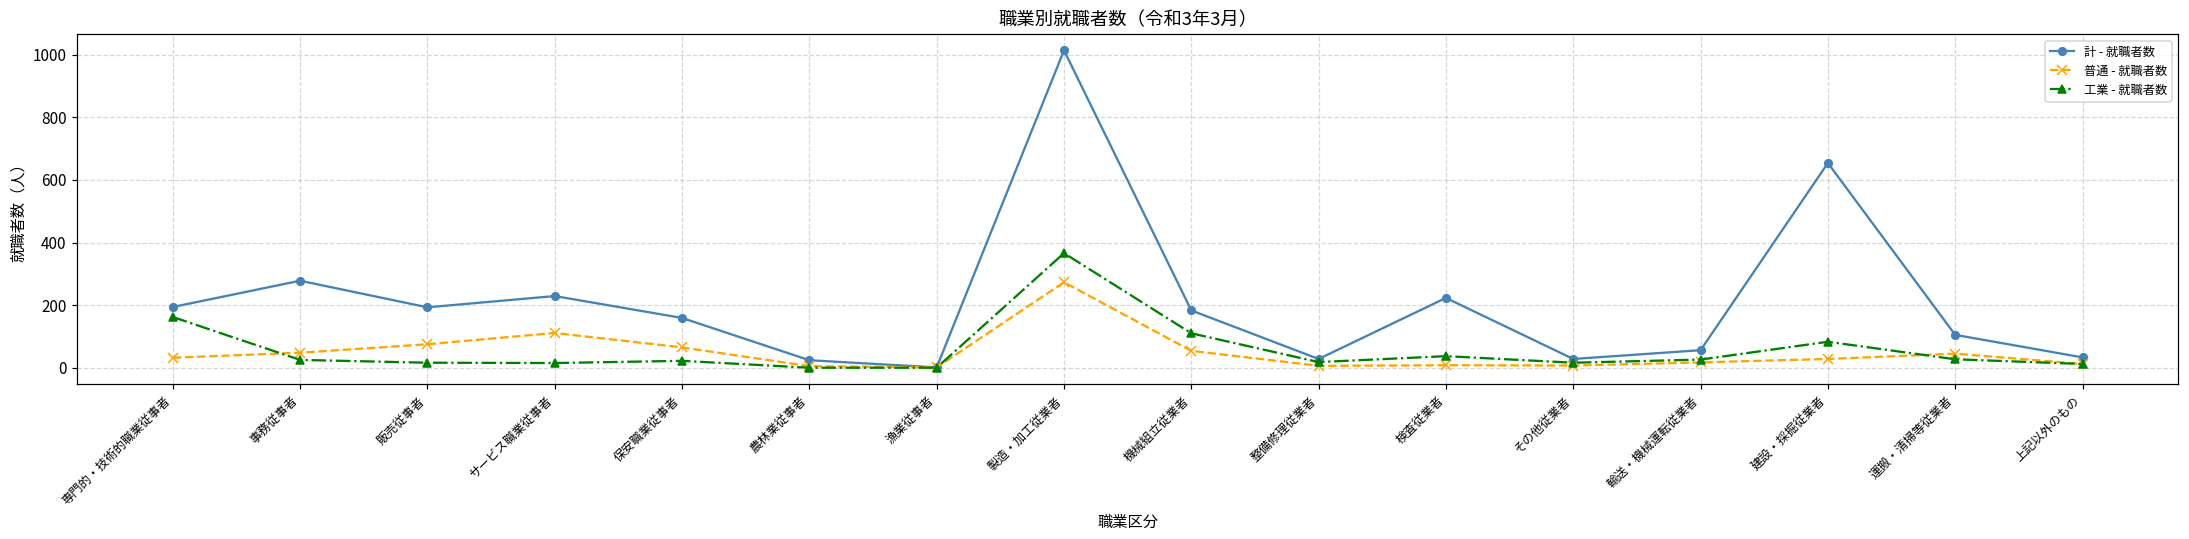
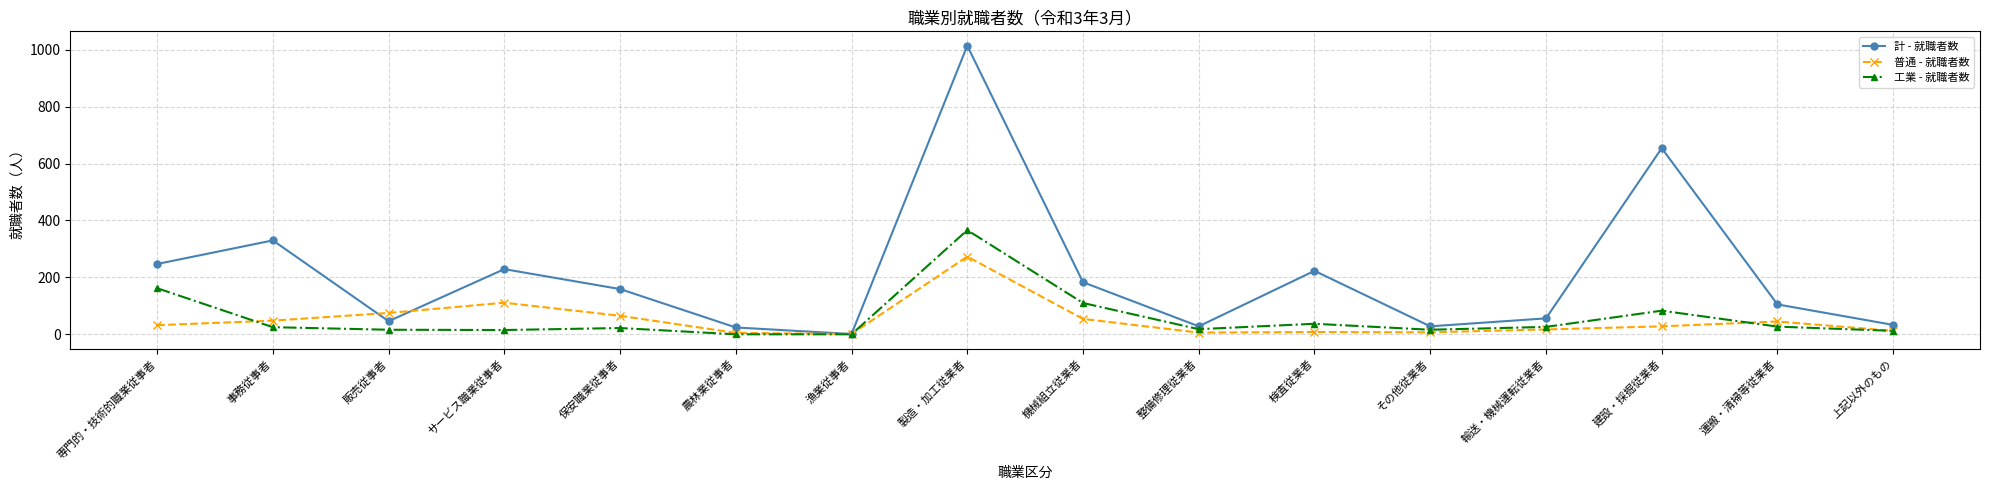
  {
    "計 - 就職者数": {
-     "専門的・技術的職業従事者": 190,
-     "事務従事者": 280,
-     "販売従事者": 190,
+     "専門的・技術的職業従事者": 250,
+     "事務従事者": 330,
+     "販売従事者": 50,
      "サービス職業従事者": 230,
      "保安職業従事者": 160,
      "農林業従事者": 20,
      "製造・加工従業者": 1010,
      "機械組立従業者": 180,
      "整備修理従業者": 30,
      "検査従業者": 220,
      "その他従業者": 30,
      "輸送・機械運転従業者": 60,
      "建設・採掘従業者": 650,
      "運搬・清掃等従業者": 110,
      "上記以外のもの": 30
    },
    "普通 - 就職者数": {
      "専門的・技術的職業従事者": 30,
      "事務従事者": 50,
      "販売従事者": 80,
      "サービス職業従事者": 110,
      "保安職業従事者": 70,
      "製造・加工従業者": 270,
      "機械組立従業者": 50,
      "整備修理従業者": 10,
      "検査従業者": 10,
      "その他従業者": 10,
      "輸送・機械運転従業者": 20,
      "建設・採掘従業者": 30,
      "運搬・清掃等従業者": 50
    },
    "工業 - 就職者数": {
      "専門的・技術的職業従事者": 160,
      "事務従事者": 30,
      "販売従事者": 20,
      "サービス職業従事者": 20,
      "保安職業従事者": 20,
      "製造・加工従業者": 370,
      "機械組立従業者": 110,
      "整備修理従業者": 20,
      "検査従業者": 40,
      "その他従業者": 20,
      "輸送・機械運転従業者": 30,
      "建設・採掘従業者": 80,
      "運搬・清掃等従業者": 30
    }
  }
